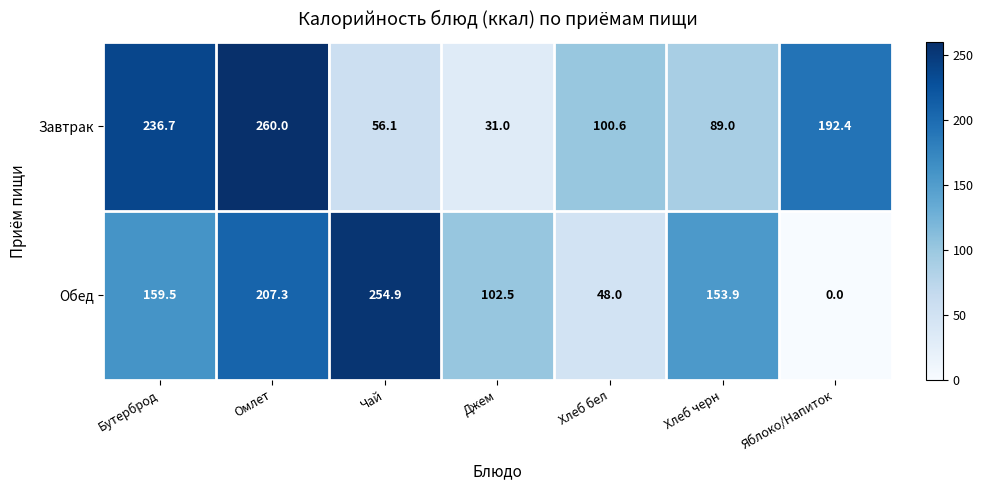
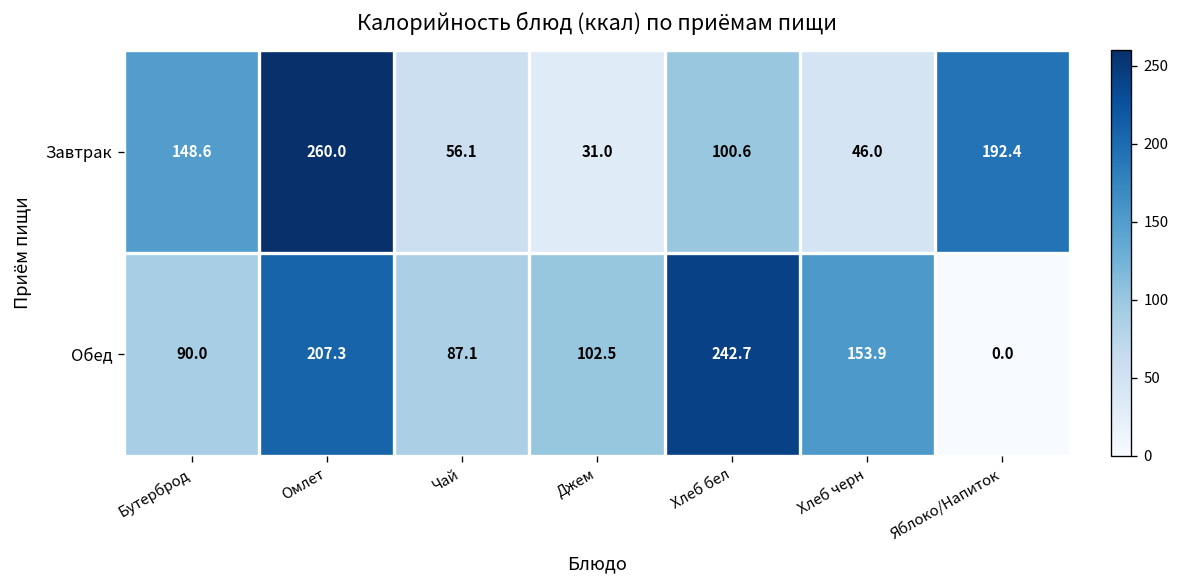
  {
    "Завтрак": {
-     "Бутерброд": 236.7,
+     "Бутерброд": 148.6,
      "Омлет": 260.0,
      "Чай": 56.1,
      "Джем": 31.0,
      "Хлеб бел": 100.6,
-     "Хлеб черн": 89.0,
+     "Хлеб черн": 46.0,
      "Яблоко/Напиток": 192.4
    },
    "Обед": {
-     "Бутерброд": 159.5,
+     "Бутерброд": 90.0,
      "Омлет": 207.3,
-     "Чай": 254.9,
+     "Чай": 87.1,
      "Джем": 102.5,
-     "Хлеб бел": 48.0,
+     "Хлеб бел": 242.7,
      "Хлеб черн": 153.9,
      "Яблоко/Напиток": 0.0
    }
  }
